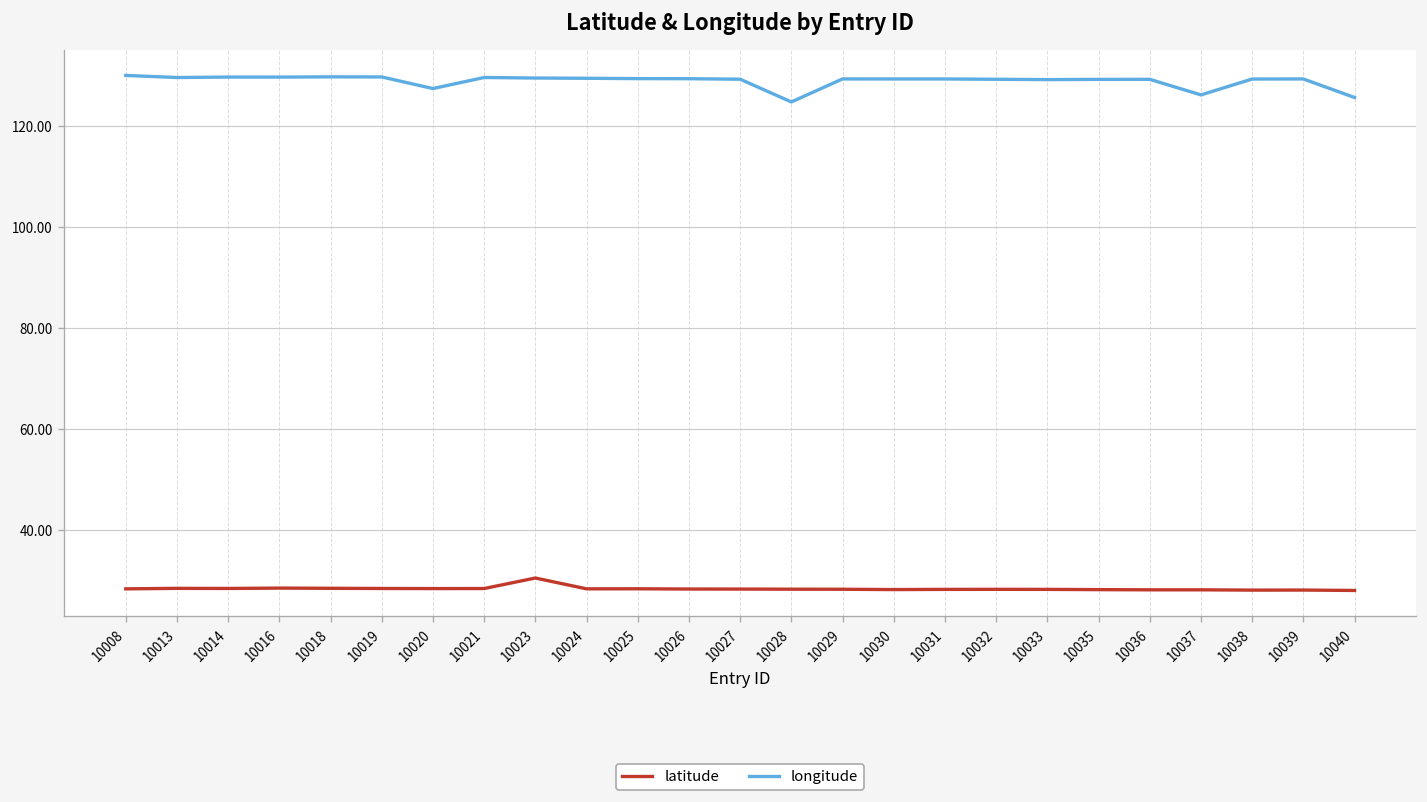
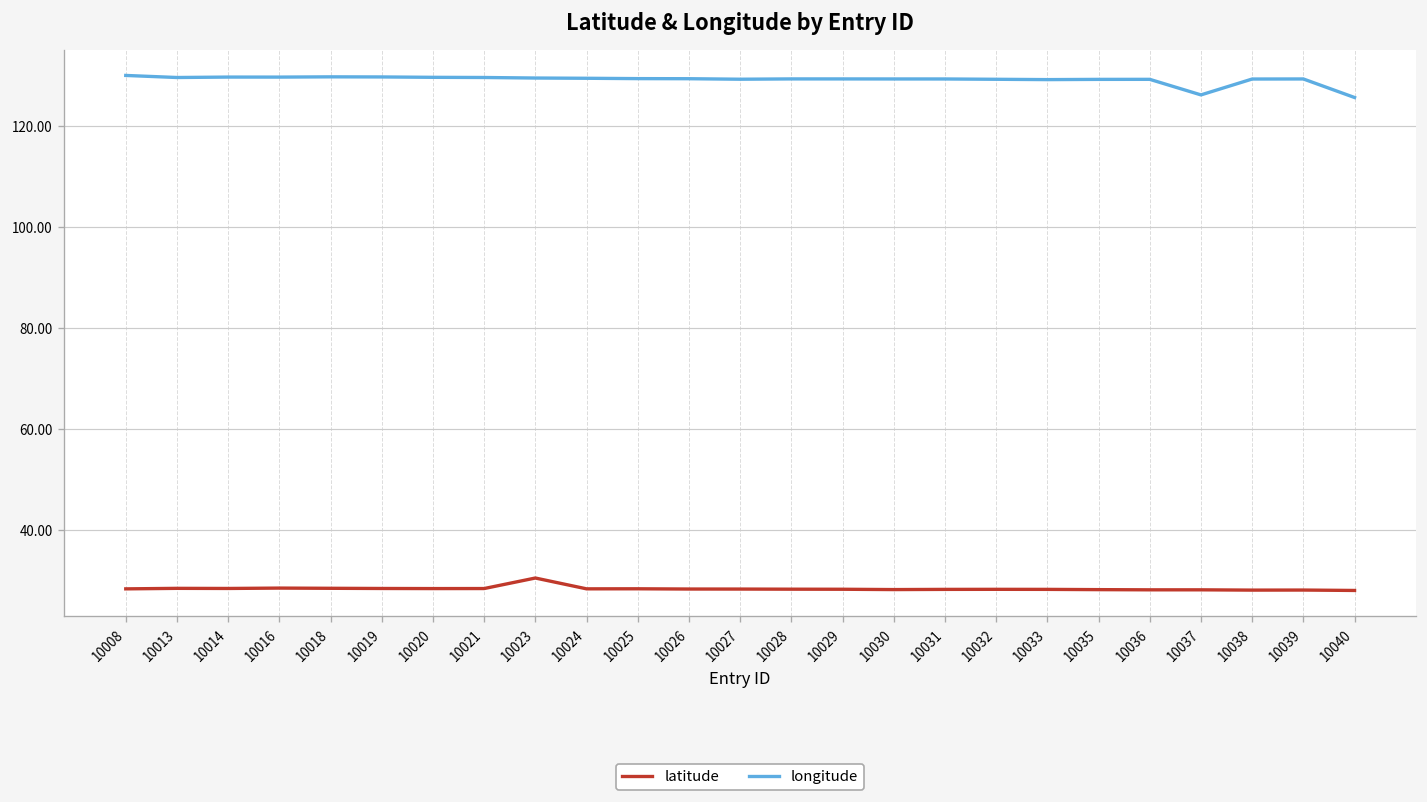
  {
    "latitude": {
      "10008": 28,
      "10013": 28,
      "10014": 28,
      "10016": 28,
      "10018": 28,
      "10019": 28,
      "10020": 28,
      "10021": 28,
      "10023": 30,
      "10024": 28,
      "10025": 28,
      "10026": 28,
      "10027": 28,
      "10028": 28,
      "10029": 28,
      "10030": 28,
      "10031": 28,
      "10032": 28,
      "10033": 28,
      "10035": 28,
      "10036": 28,
      "10037": 28,
      "10038": 28,
      "10039": 28,
      "10040": 28
    },
    "longitude": {
      "10008": 130,
      "10013": 130,
      "10014": 130,
      "10016": 130,
      "10018": 130,
      "10019": 130,
-     "10020": 127,
+     "10020": 130,
      "10021": 130,
      "10023": 129,
      "10024": 129,
      "10025": 129,
      "10026": 129,
      "10027": 129,
-     "10028": 125,
+     "10028": 129,
      "10029": 129,
      "10030": 129,
      "10031": 129,
      "10032": 129,
      "10033": 129,
      "10035": 129,
      "10036": 129,
      "10037": 126,
      "10038": 129,
      "10039": 129,
      "10040": 126
    }
  }
